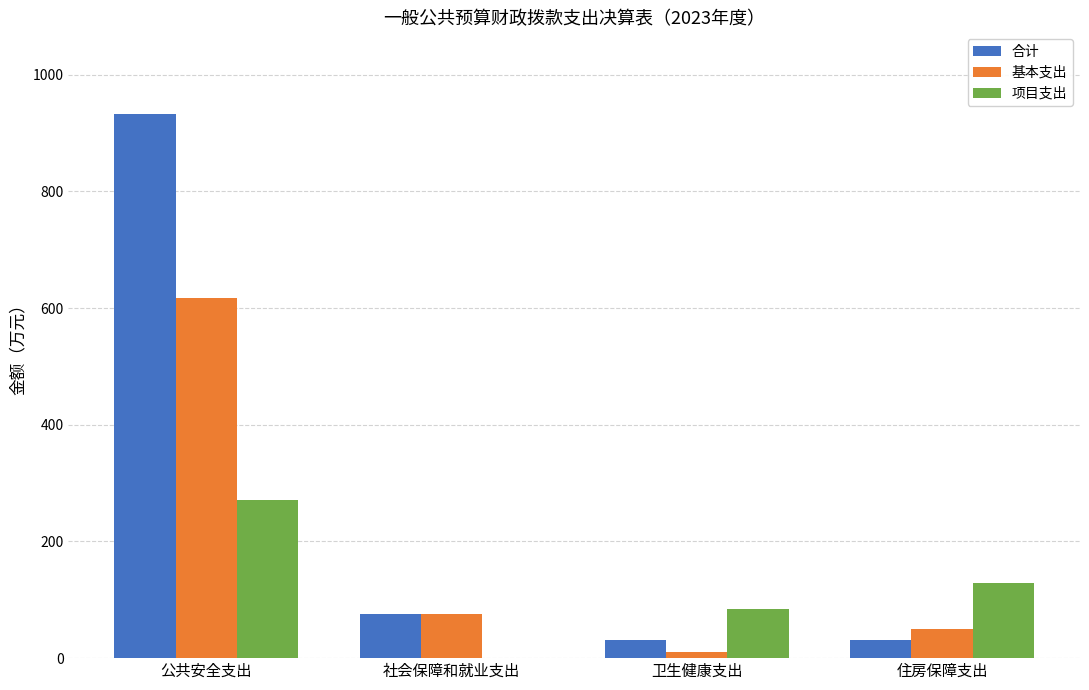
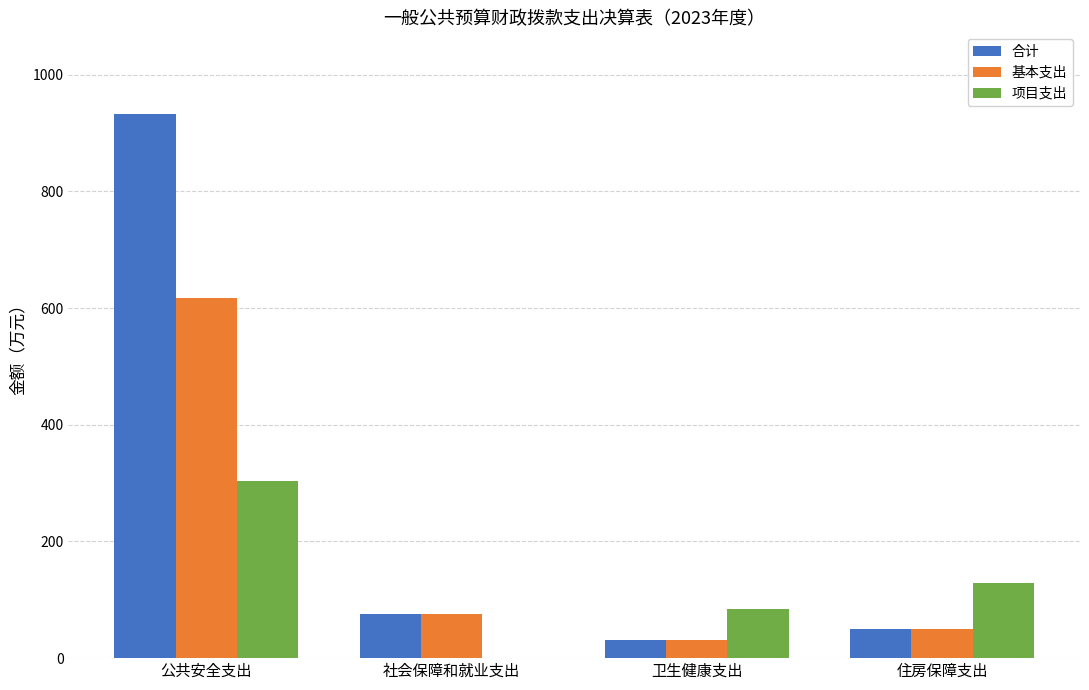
  {
    "合计": {
      "公共安全支出": 930,
      "社会保障和就业支出": 80,
      "卫生健康支出": 30,
-     "住房保障支出": 30
+     "住房保障支出": 50
    },
    "基本支出": {
      "公共安全支出": 620,
      "社会保障和就业支出": 80,
-     "卫生健康支出": 10,
+     "卫生健康支出": 30,
      "住房保障支出": 50
    },
    "项目支出": {
-     "公共安全支出": 270,
+     "公共安全支出": 300,
      "社会保障和就业支出": 0,
      "卫生健康支出": 80,
      "住房保障支出": 130
    }
  }
